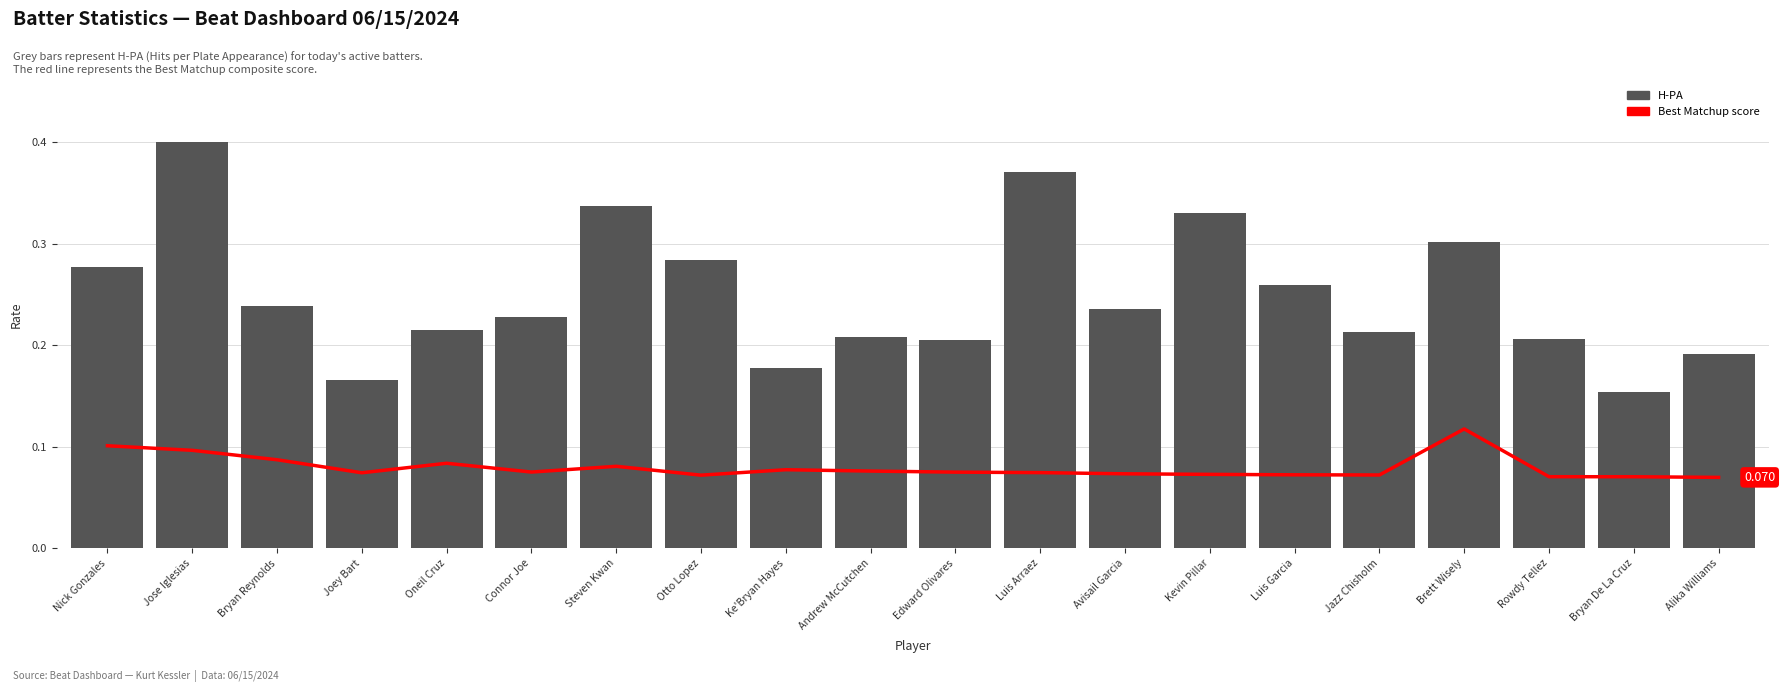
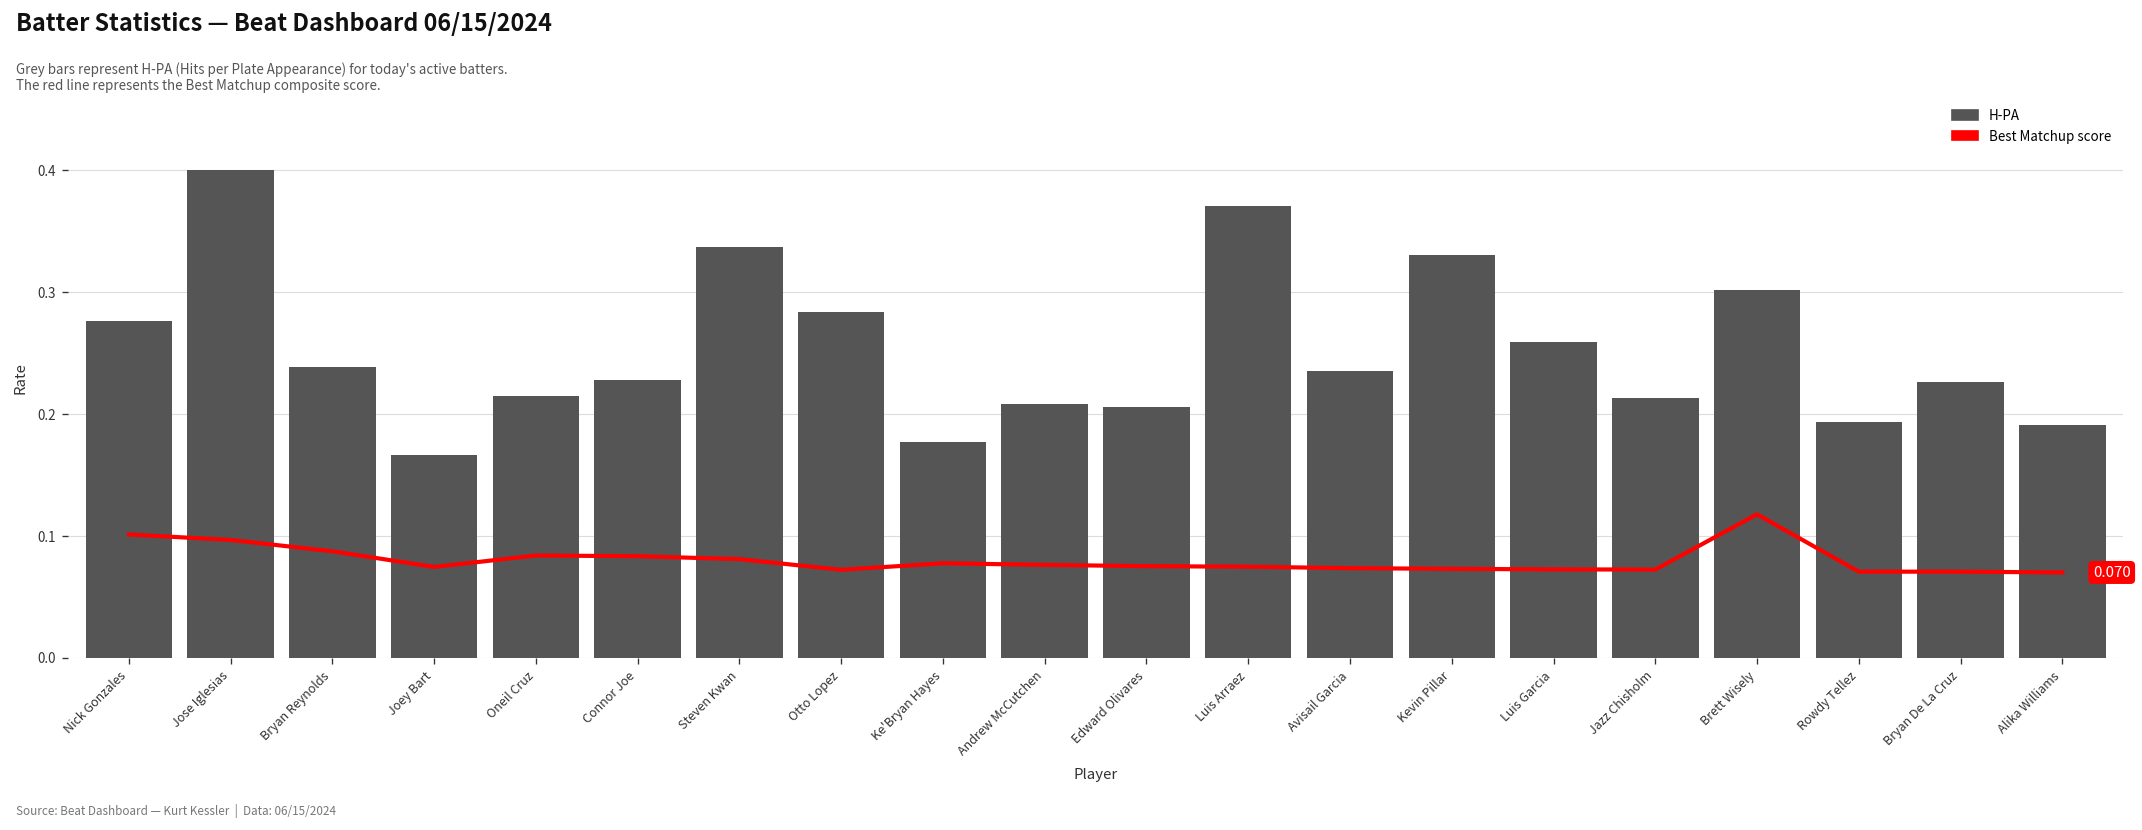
  {
    "Best Matchup score": {
      "Nick Gonzales": 0.101,
      "Jose Iglesias": 0.096,
      "Bryan Reynolds": 0.087,
      "Joey Bart": 0.074,
      "Oneil Cruz": 0.084,
-     "Connor Joe": 0.075,
+     "Connor Joe": 0.083,
      "Steven Kwan": 0.081,
      "Otto Lopez": 0.072,
      "Ke'Bryan Hayes": 0.077,
      "Andrew McCutchen": 0.076,
      "Edward Olivares": 0.075,
      "Luis Arraez": 0.075,
      "Avisail Garcia": 0.073,
      "Kevin Pillar": 0.073,
      "Luis Garcia": 0.072,
      "Jazz Chisholm": 0.072,
      "Brett Wisely": 0.118,
      "Rowdy Tellez": 0.070,
      "Bryan De La Cruz": 0.070,
      "Alika Williams": 0.070
    },
    "H-PA": {
      "Nick Gonzales": 0.276,
      "Jose Iglesias": 0.400,
      "Bryan Reynolds": 0.239,
      "Joey Bart": 0.166,
      "Oneil Cruz": 0.215,
      "Connor Joe": 0.228,
      "Steven Kwan": 0.337,
      "Otto Lopez": 0.283,
      "Ke'Bryan Hayes": 0.177,
      "Andrew McCutchen": 0.208,
      "Edward Olivares": 0.205,
      "Luis Arraez": 0.370,
      "Avisail Garcia": 0.235,
      "Kevin Pillar": 0.330,
      "Luis Garcia": 0.259,
      "Jazz Chisholm": 0.213,
      "Brett Wisely": 0.302,
-     "Rowdy Tellez": 0.206,
-     "Bryan De La Cruz": 0.154,
+     "Rowdy Tellez": 0.193,
+     "Bryan De La Cruz": 0.226,
      "Alika Williams": 0.191
    }
  }
